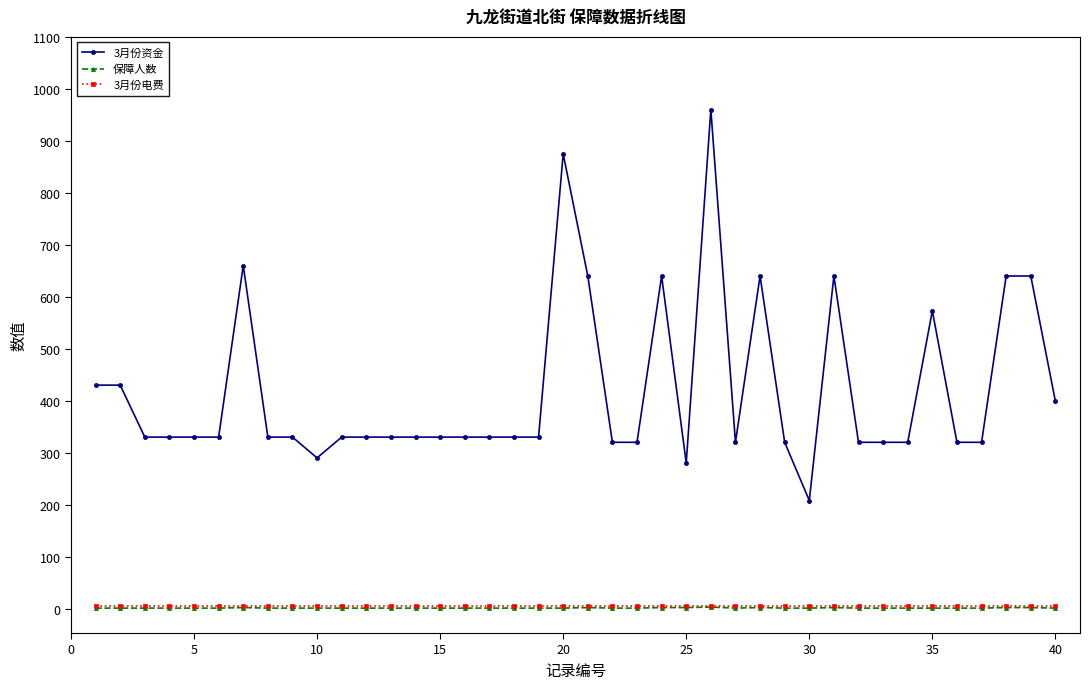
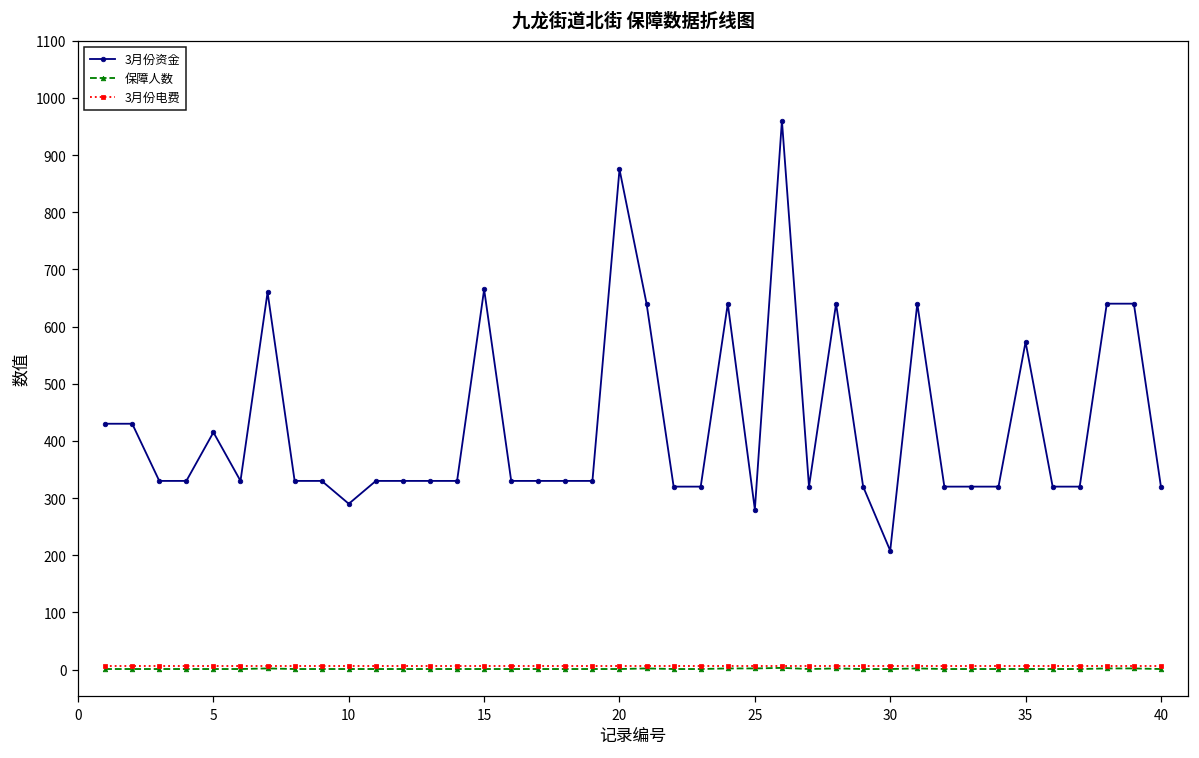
  {
    "3月份资金": {
-     "5": 330,
+     "5": 420,
      "10": 290,
-     "15": 330,
+     "15": 670,
      "20": 880,
      "25": 280,
      "30": 210,
      "35": 570,
-     "40": 400
+     "40": 320
    }
  }
